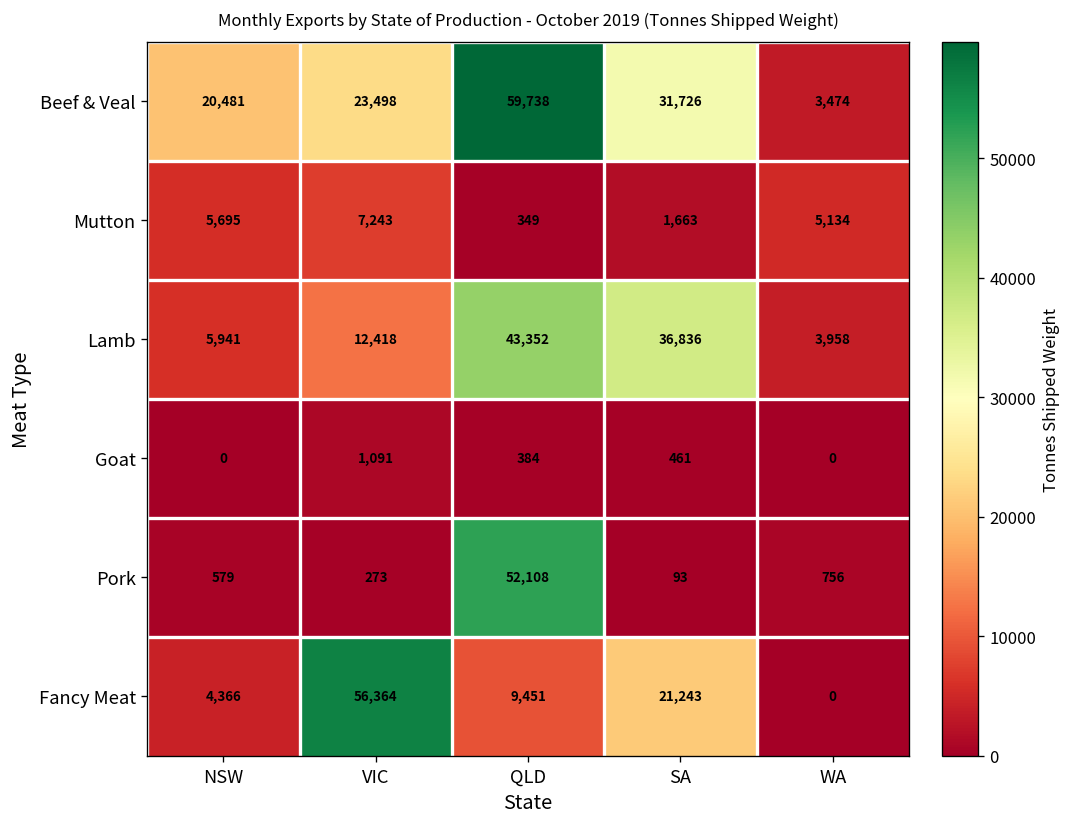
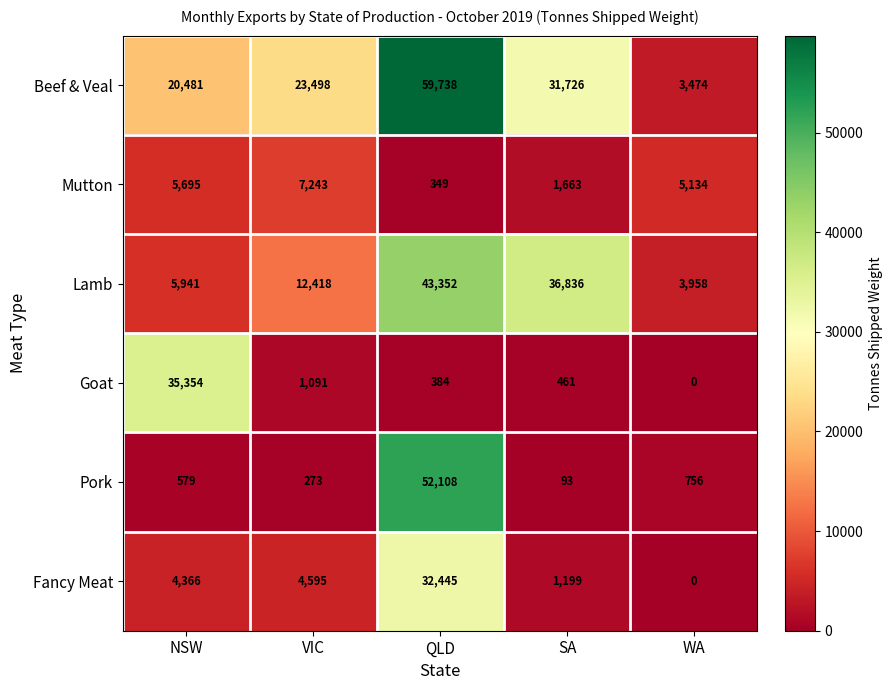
  {
    "Beef & Veal": {
      "NSW": "20,481",
      "VIC": "23,498",
      "QLD": "59,738",
      "SA": "31,726",
      "WA": "3,474"
    },
    "Mutton": {
      "NSW": "5,695",
      "VIC": "7,243",
      "QLD": "349",
      "SA": "1,663",
      "WA": "5,134"
    },
    "Lamb": {
      "NSW": "5,941",
      "VIC": "12,418",
      "QLD": "43,352",
      "SA": "36,836",
      "WA": "3,958"
    },
    "Goat": {
-     "NSW": "0",
+     "NSW": "35,354",
      "VIC": "1,091",
      "QLD": "384",
      "SA": "461",
      "WA": "0"
    },
    "Pork": {
      "NSW": "579",
      "VIC": "273",
      "QLD": "52,108",
      "SA": "93",
      "WA": "756"
    },
    "Fancy Meat": {
      "NSW": "4,366",
-     "VIC": "56,364",
-     "QLD": "9,451",
-     "SA": "21,243",
+     "VIC": "4,595",
+     "QLD": "32,445",
+     "SA": "1,199",
      "WA": "0"
    }
  }
